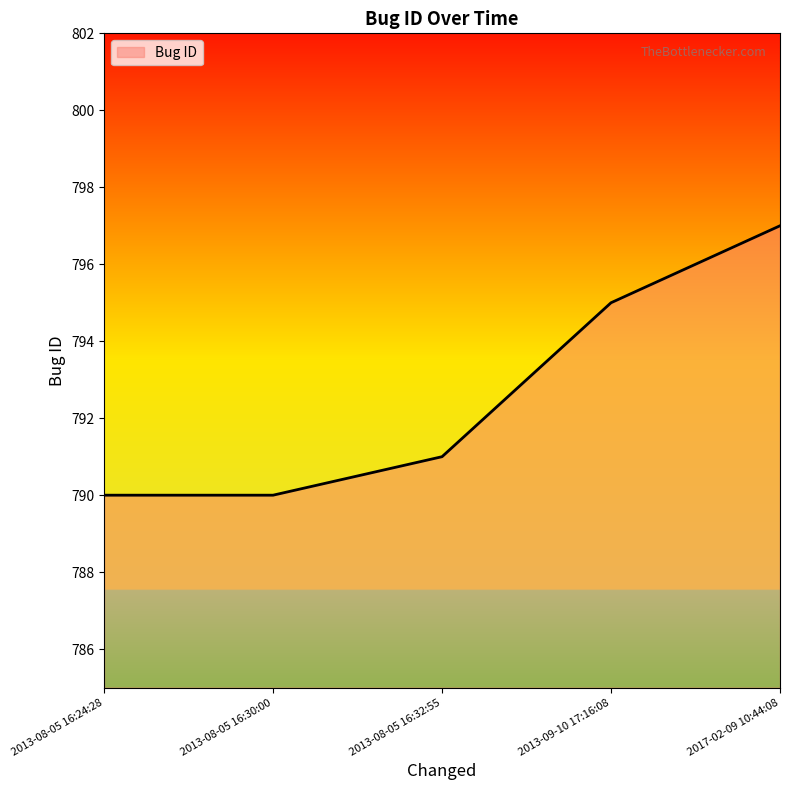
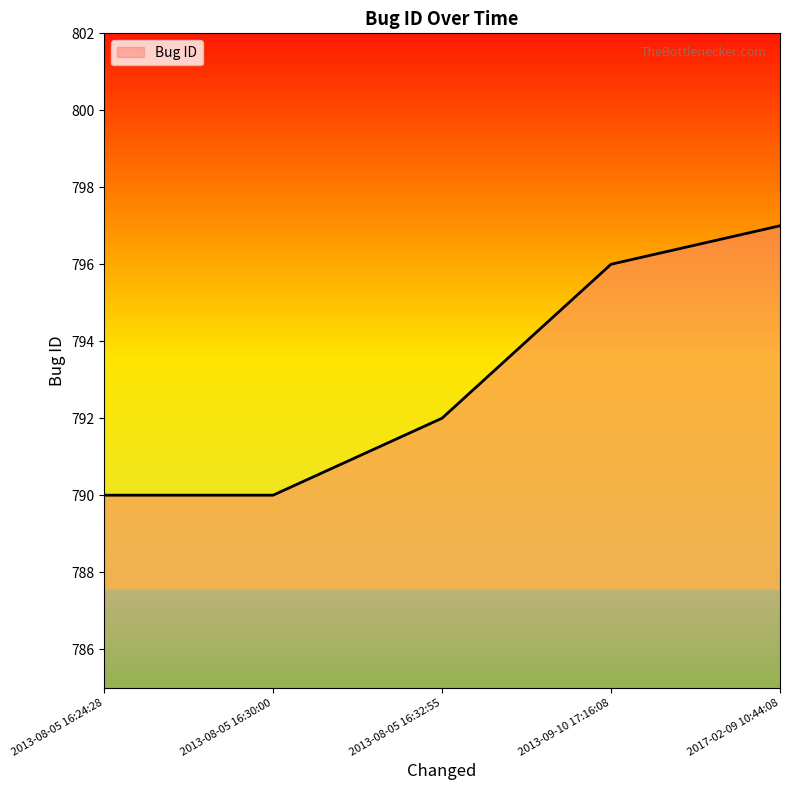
  {
    "2013-08-05 16:24:28": 790,
    "2013-08-05 16:30:00": 790,
-   "2013-08-05 16:32:55": 791,
-   "2013-09-10 17:16:08": 795,
+   "2013-08-05 16:32:55": 792,
+   "2013-09-10 17:16:08": 796,
    "2017-02-09 10:44:08": 797
  }
